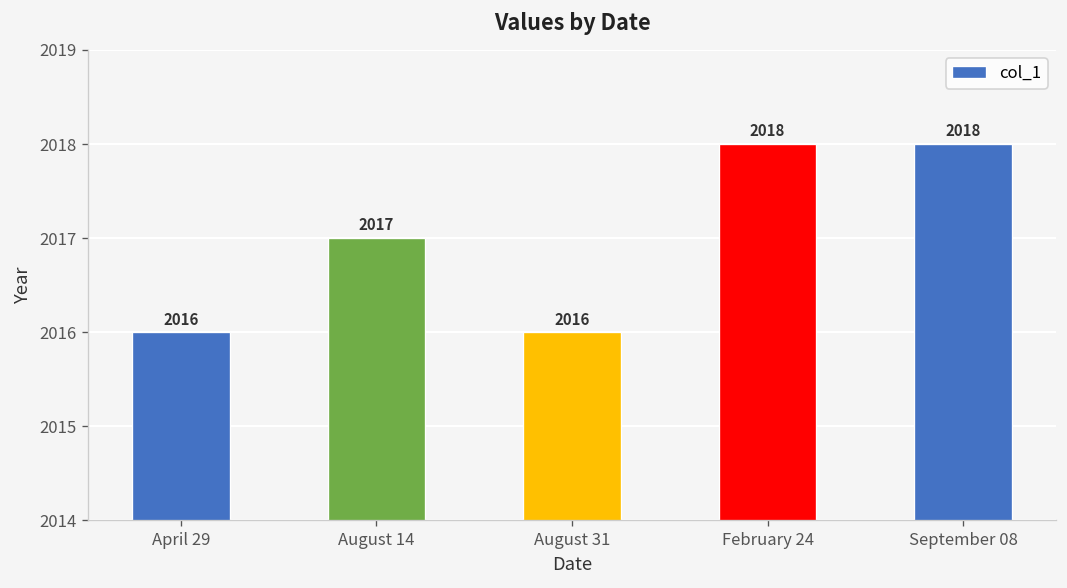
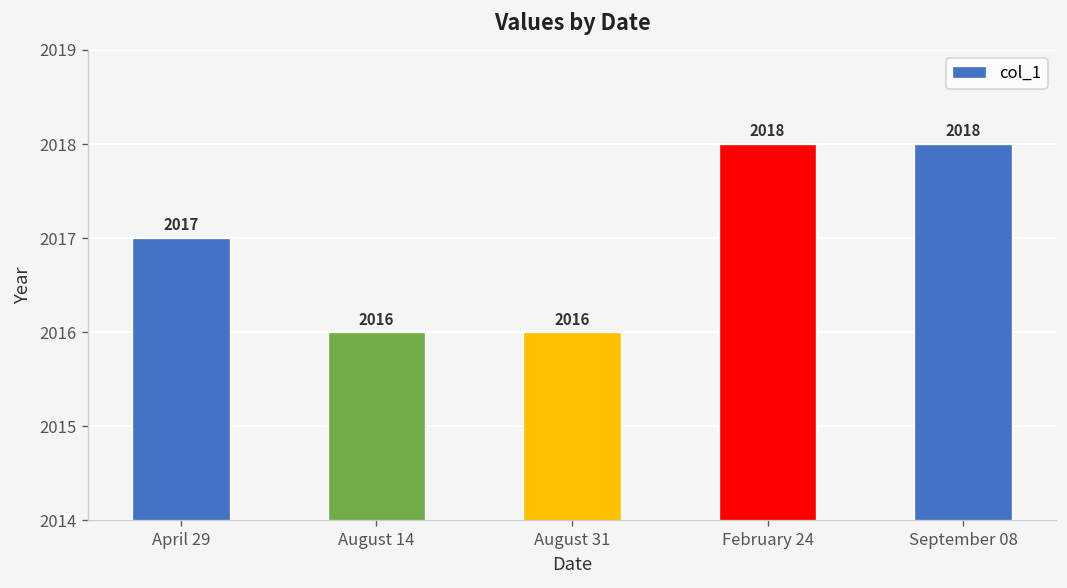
  {
-   "April 29": 2016,
-   "August 14": 2017,
+   "April 29": 2017,
+   "August 14": 2016,
    "August 31": 2016,
    "February 24": 2018,
    "September 08": 2018
  }
